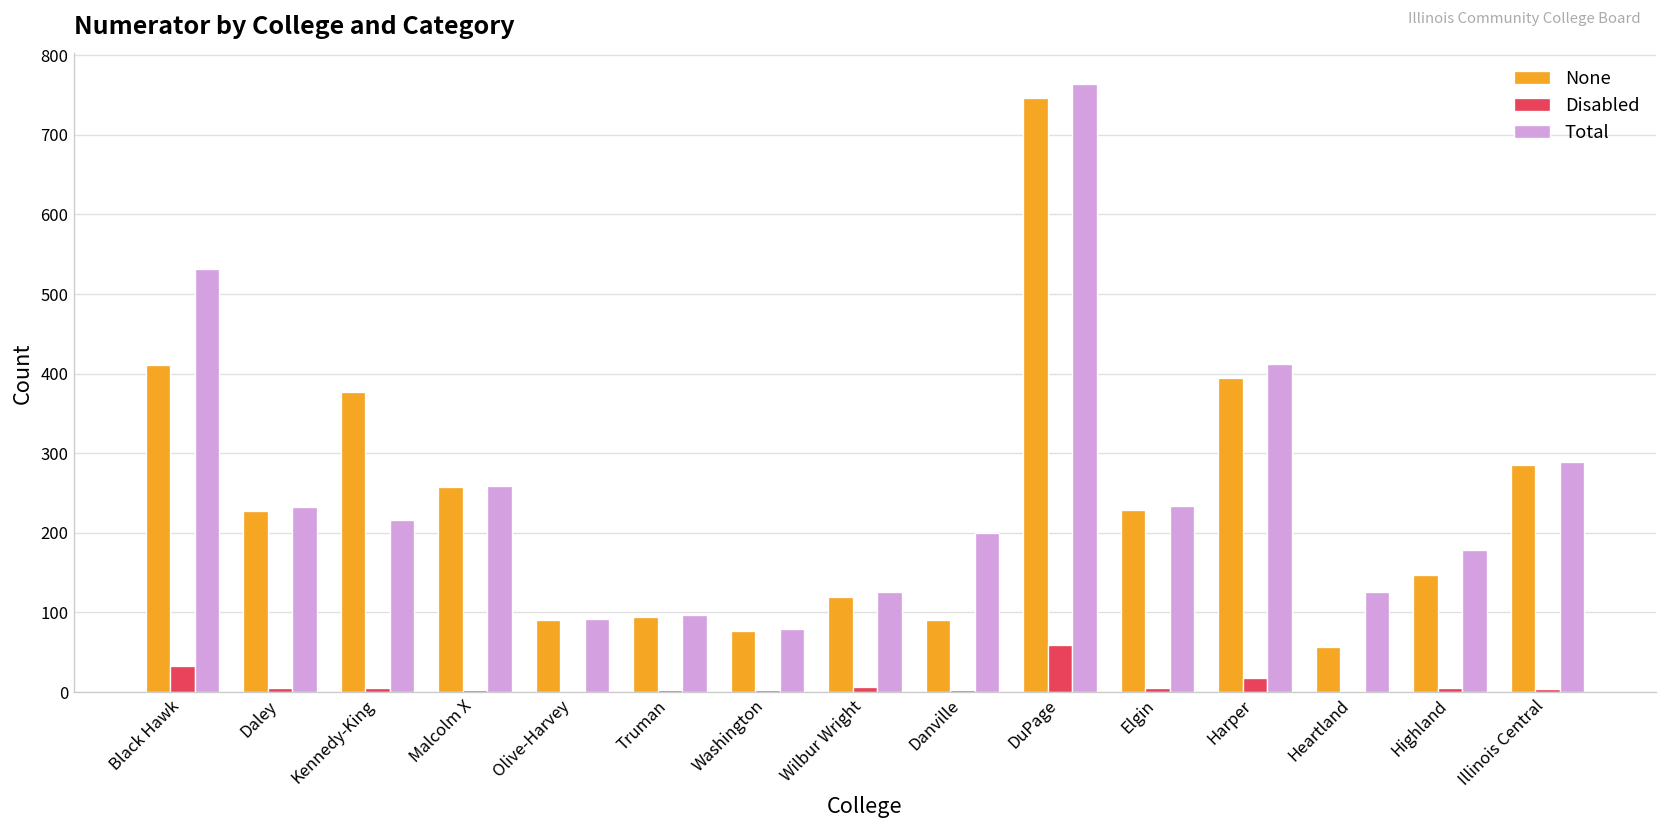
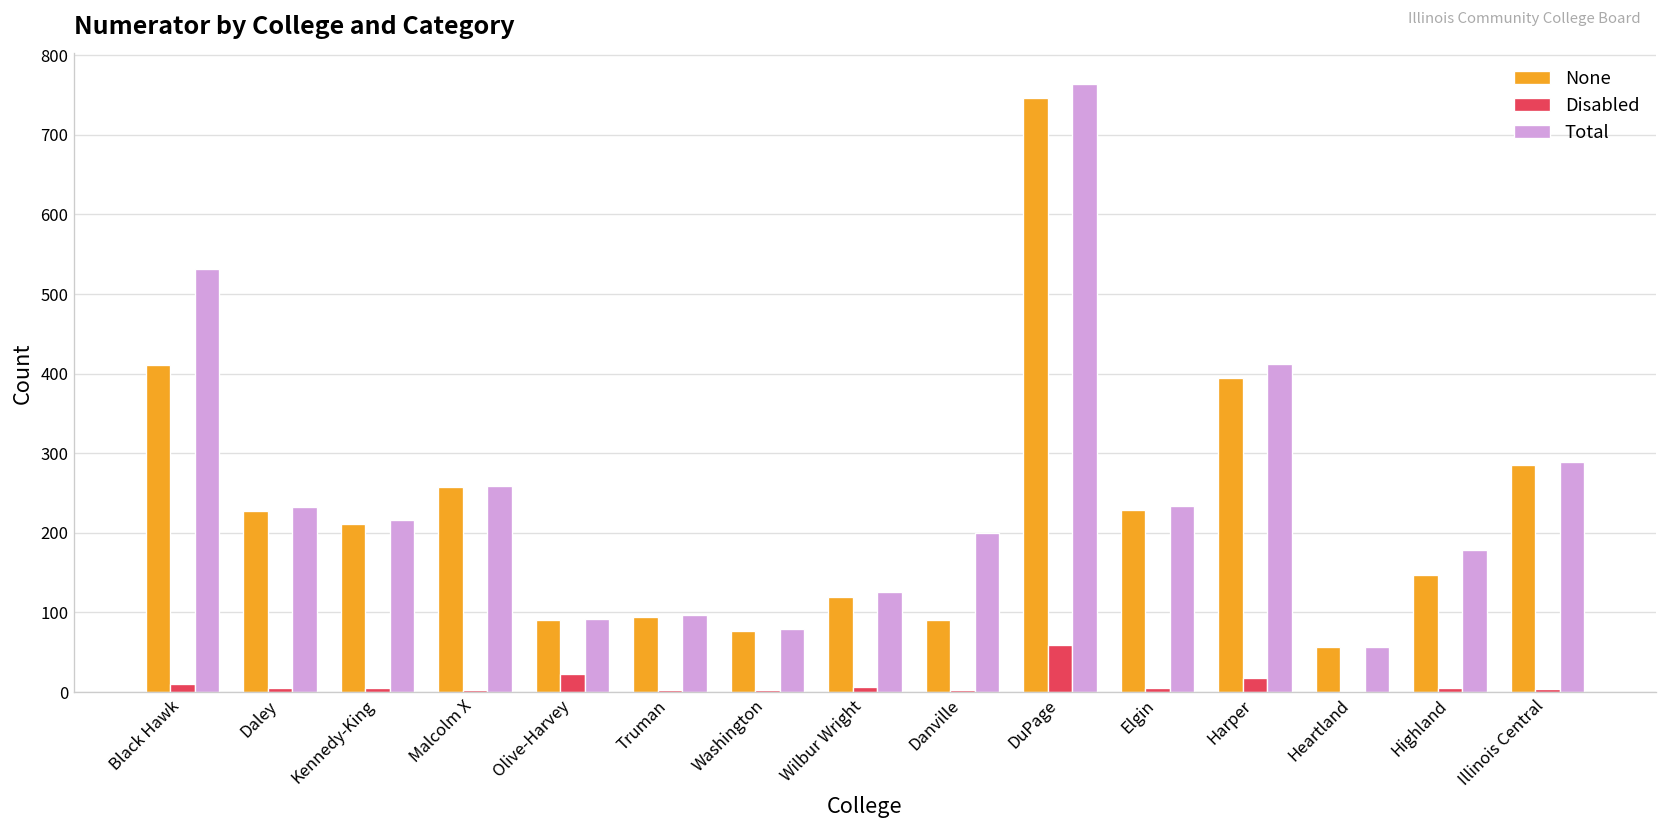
  {
    "None": {
      "Black Hawk": 410,
      "Daley": 230,
-     "Kennedy-King": 380,
+     "Kennedy-King": 210,
      "Malcolm X": 260,
      "Olive-Harvey": 90,
      "Truman": 90,
      "Washington": 80,
      "Wilbur Wright": 120,
      "Danville": 90,
      "DuPage": 750,
      "Elgin": 230,
      "Harper": 400,
      "Heartland": 60,
      "Highland": 150,
      "Illinois Central": 290
    },
    "Disabled": {
-     "Black Hawk": 30,
+     "Black Hawk": 10,
      "Daley": 10,
      "Kennedy-King": 10,
-     "Olive-Harvey": 0,
+     "Olive-Harvey": 20,
      "Wilbur Wright": 10,
      "DuPage": 60,
      "Elgin": 10,
      "Harper": 20,
      "Highland": 10,
      "Illinois Central": 0
    },
    "Total": {
      "Black Hawk": 530,
      "Daley": 230,
      "Kennedy-King": 220,
      "Malcolm X": 260,
      "Olive-Harvey": 90,
      "Truman": 100,
      "Washington": 80,
      "Wilbur Wright": 130,
      "Danville": 200,
      "DuPage": 760,
      "Elgin": 230,
      "Harper": 410,
-     "Heartland": 130,
+     "Heartland": 60,
      "Highland": 180,
      "Illinois Central": 290
    }
  }
